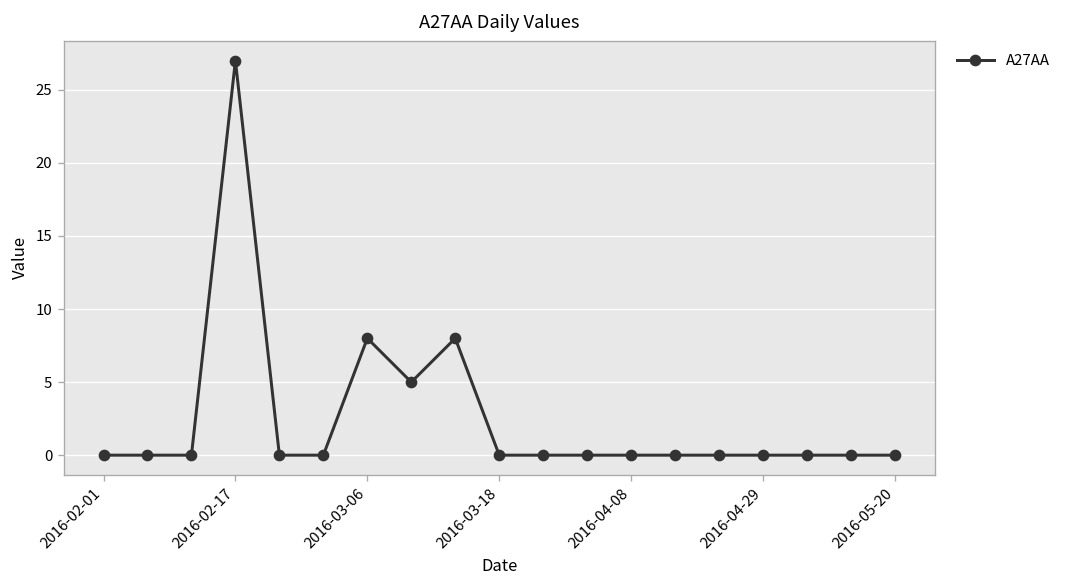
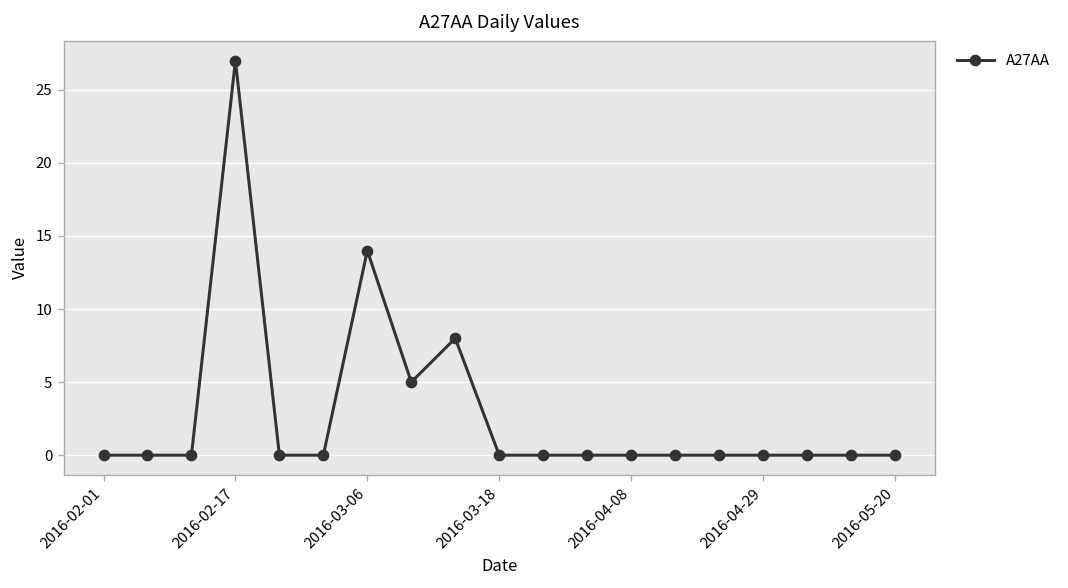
  {
    "2016-02-01": 0,
    "2016-02-17": 27,
-   "2016-03-06": 8,
+   "2016-03-06": 14,
    "2016-03-18": 0,
    "2016-04-08": 0,
    "2016-04-29": 0,
    "2016-05-20": 0
  }
